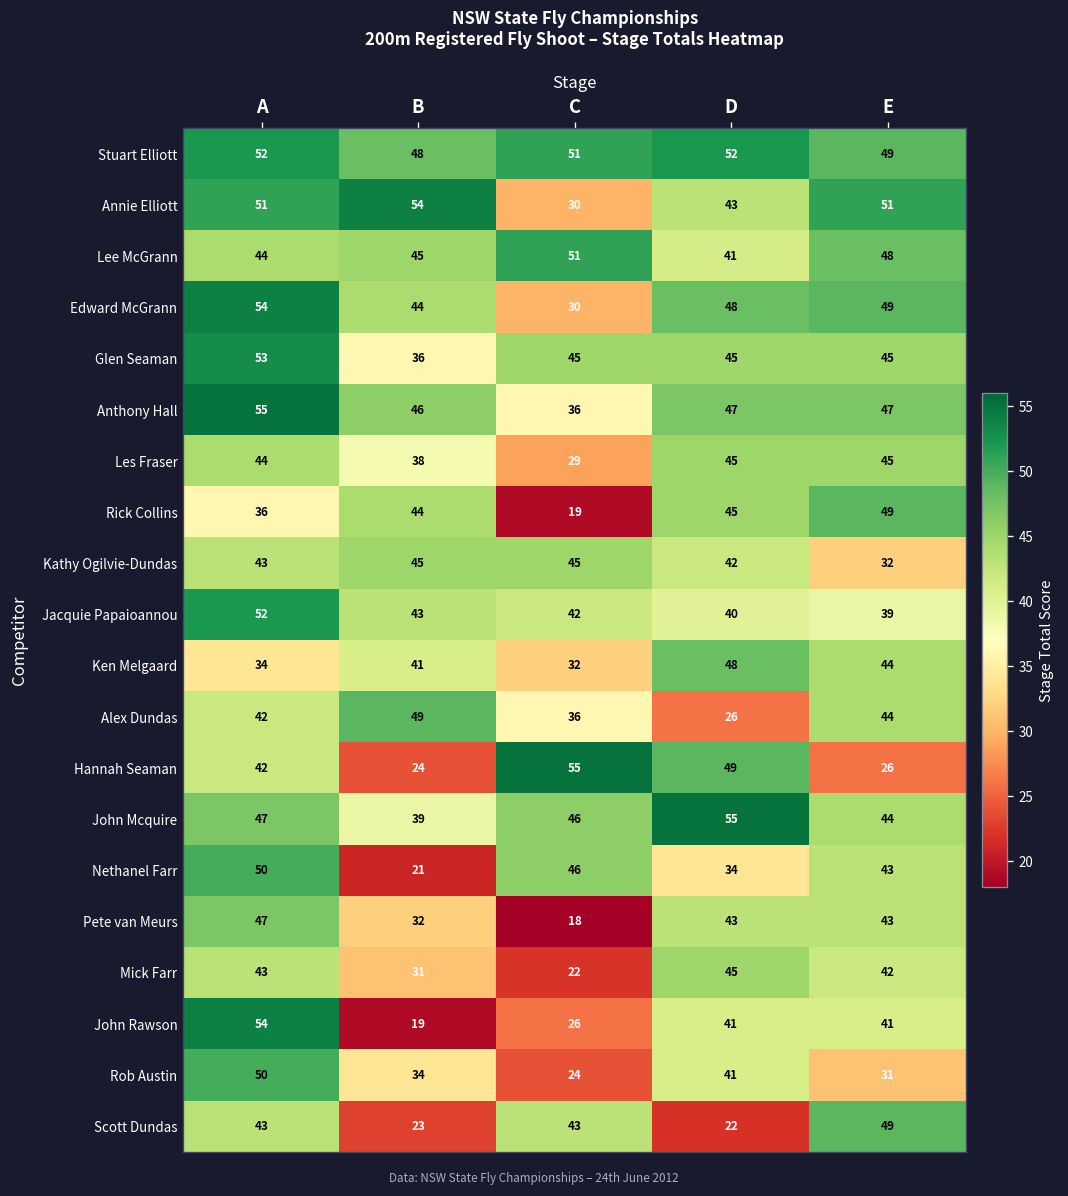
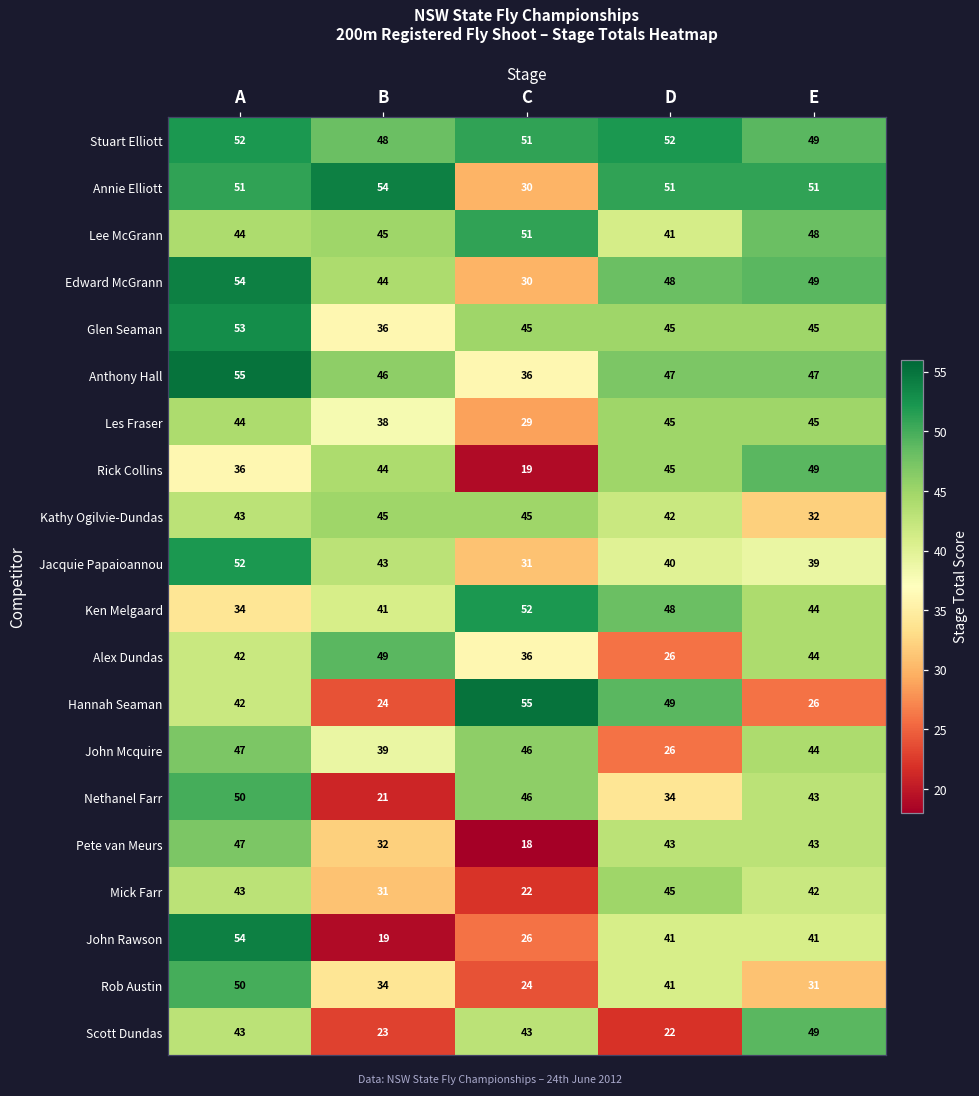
  {
    "Stuart Elliott": {
      "A": 52,
      "B": 48,
      "C": 51,
      "D": 52,
      "E": 49
    },
    "Annie Elliott": {
      "A": 51,
      "B": 54,
      "C": 30,
-     "D": 43,
+     "D": 51,
      "E": 51
    },
    "Lee McGrann": {
      "A": 44,
      "B": 45,
      "C": 51,
      "D": 41,
      "E": 48
    },
    "Edward McGrann": {
      "A": 54,
      "B": 44,
      "C": 30,
      "D": 48,
      "E": 49
    },
    "Glen Seaman": {
      "A": 53,
      "B": 36,
      "C": 45,
      "D": 45,
      "E": 45
    },
    "Anthony Hall": {
      "A": 55,
      "B": 46,
      "C": 36,
      "D": 47,
      "E": 47
    },
    "Les Fraser": {
      "A": 44,
      "B": 38,
      "C": 29,
      "D": 45,
      "E": 45
    },
    "Rick Collins": {
      "A": 36,
      "B": 44,
      "C": 19,
      "D": 45,
      "E": 49
    },
    "Kathy Ogilvie-Dundas": {
      "A": 43,
      "B": 45,
      "C": 45,
      "D": 42,
      "E": 32
    },
    "Jacquie Papaioannou": {
      "A": 52,
      "B": 43,
-     "C": 42,
+     "C": 31,
      "D": 40,
      "E": 39
    },
    "Ken Melgaard": {
      "A": 34,
      "B": 41,
-     "C": 32,
+     "C": 52,
      "D": 48,
      "E": 44
    },
    "Alex Dundas": {
      "A": 42,
      "B": 49,
      "C": 36,
      "D": 26,
      "E": 44
    },
    "Hannah Seaman": {
      "A": 42,
      "B": 24,
      "C": 55,
      "D": 49,
      "E": 26
    },
    "John Mcquire": {
      "A": 47,
      "B": 39,
      "C": 46,
-     "D": 55,
+     "D": 26,
      "E": 44
    },
    "Nethanel Farr": {
      "A": 50,
      "B": 21,
      "C": 46,
      "D": 34,
      "E": 43
    },
    "Pete van Meurs": {
      "A": 47,
      "B": 32,
      "C": 18,
      "D": 43,
      "E": 43
    },
    "Mick Farr": {
      "A": 43,
      "B": 31,
      "C": 22,
      "D": 45,
      "E": 42
    },
    "John Rawson": {
      "A": 54,
      "B": 19,
      "C": 26,
      "D": 41,
      "E": 41
    },
    "Rob Austin": {
      "A": 50,
      "B": 34,
      "C": 24,
      "D": 41,
      "E": 31
    },
    "Scott Dundas": {
      "A": 43,
      "B": 23,
      "C": 43,
      "D": 22,
      "E": 49
    }
  }
